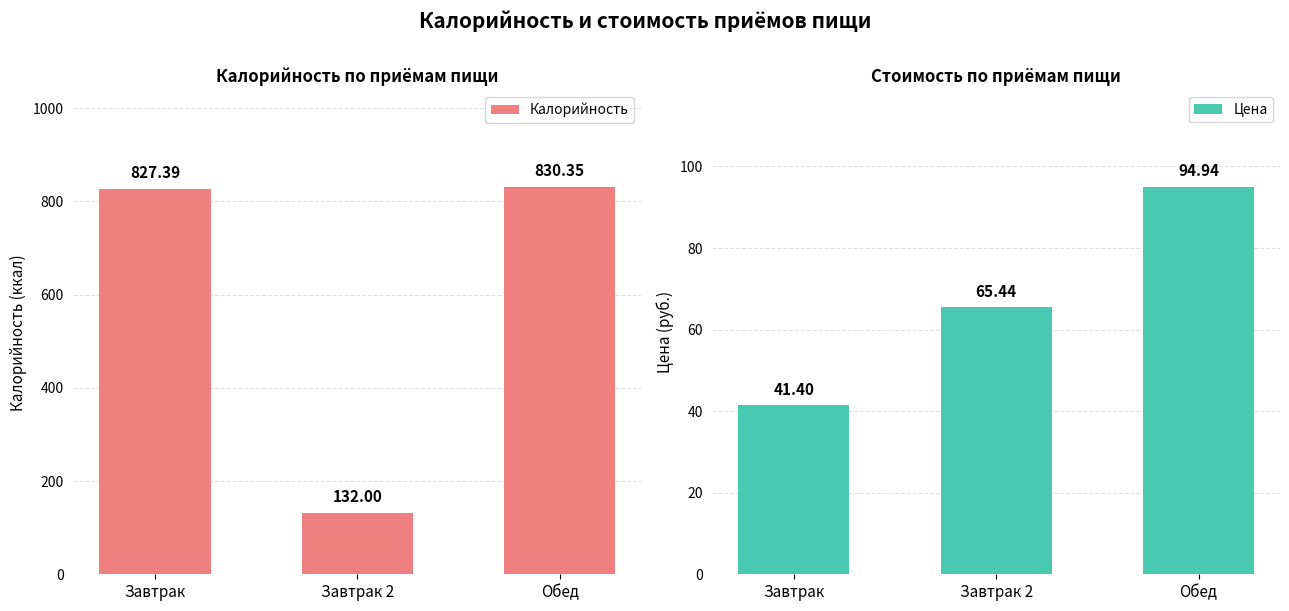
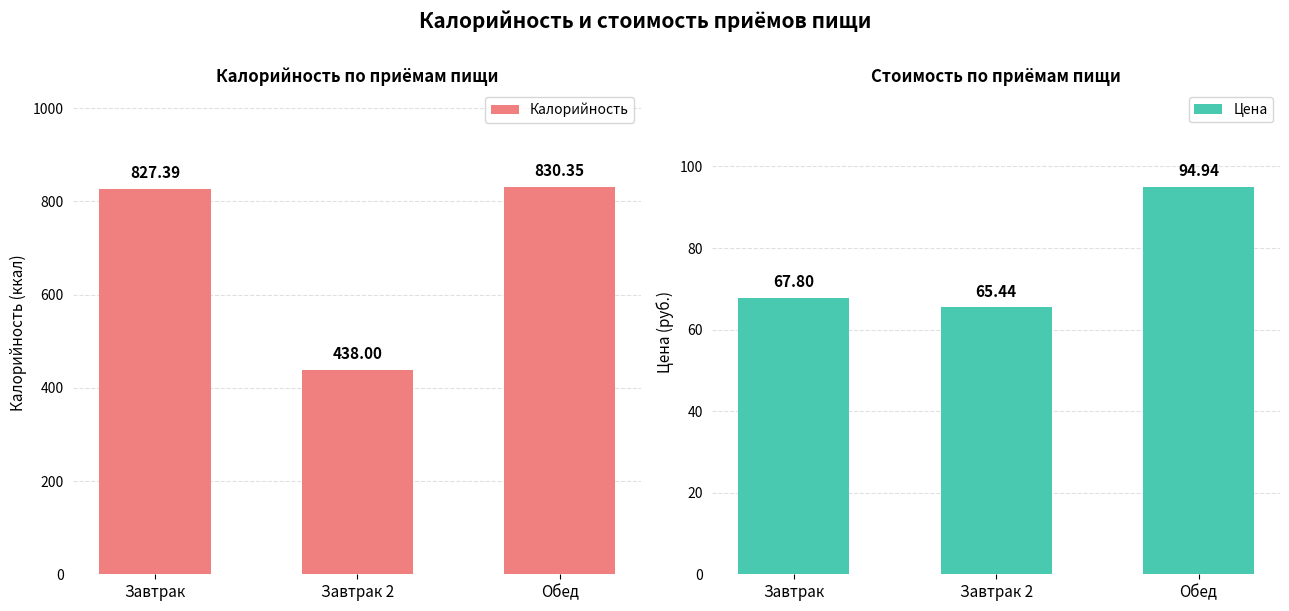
  {
    "Калорийность по приёмам пищи": {
      "Завтрак": 827.39,
-     "Завтрак 2": 132.00,
+     "Завтрак 2": 438.00,
      "Обед": 830.35
    },
    "Стоимость по приёмам пищи": {
-     "Завтрак": 41.40,
+     "Завтрак": 67.80,
      "Завтрак 2": 65.44,
      "Обед": 94.94
    }
  }
